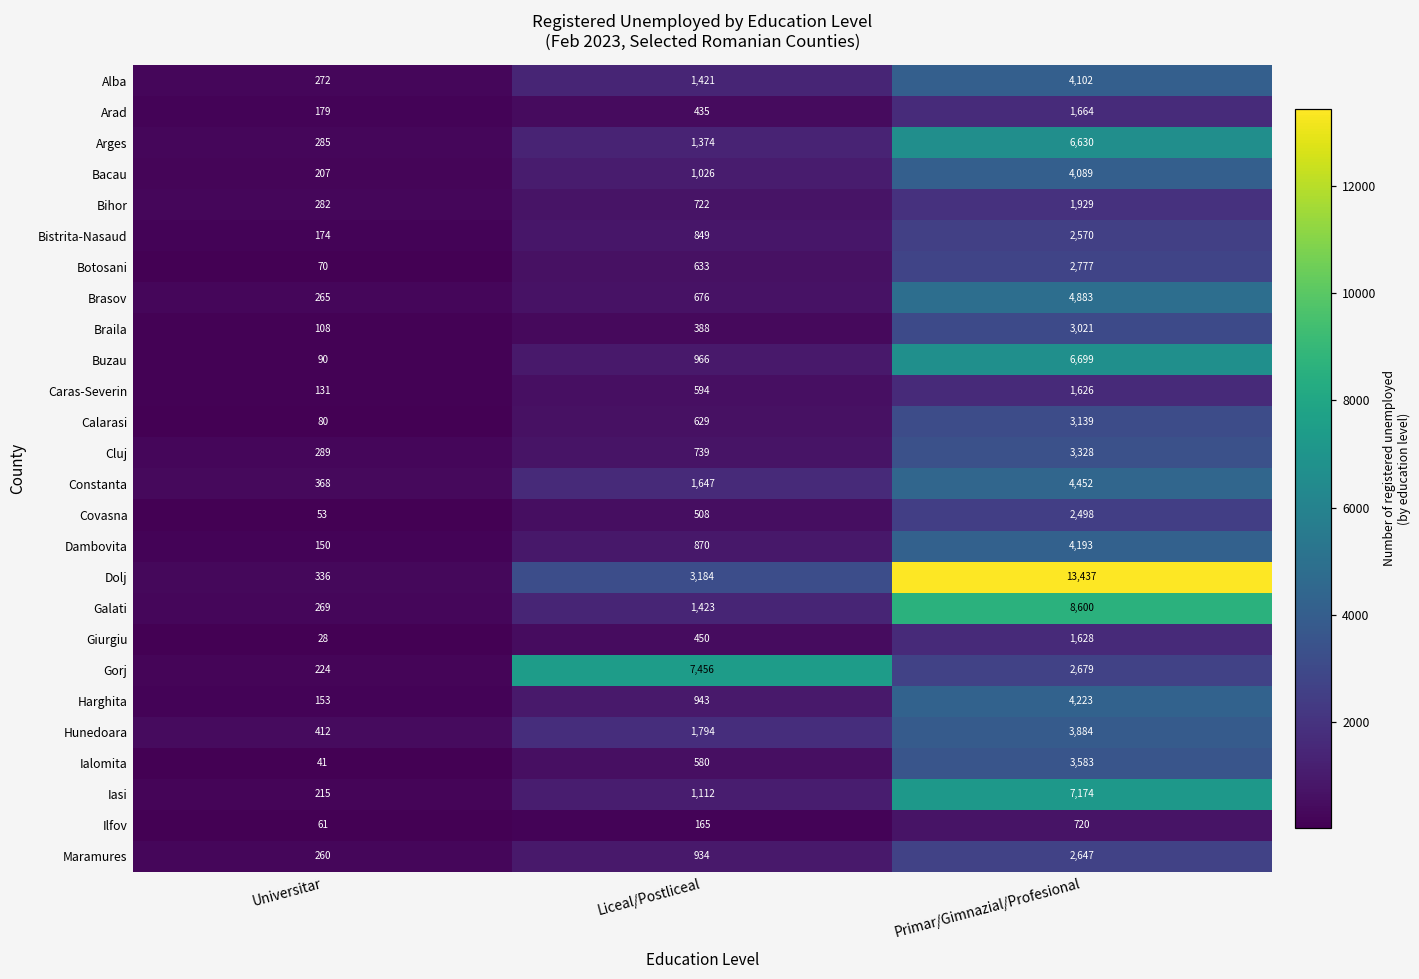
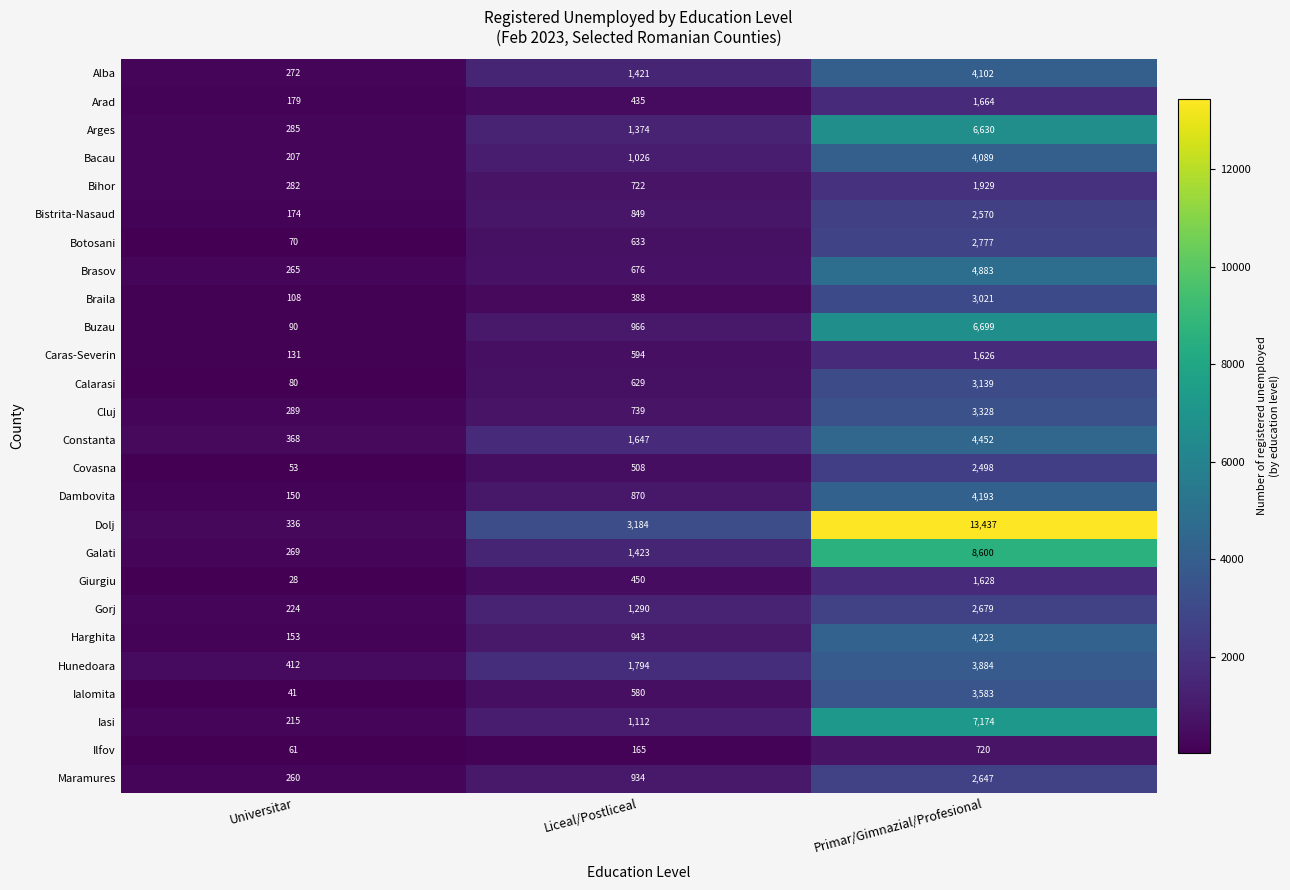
  {
    "Alba": {
      "Universitar": "272",
      "Liceal/Postliceal": "1,421",
      "Primar/Gimnazial/Profesional": "4,102"
    },
    "Arad": {
      "Universitar": "179",
      "Liceal/Postliceal": "435",
      "Primar/Gimnazial/Profesional": "1,664"
    },
    "Arges": {
      "Universitar": "285",
      "Liceal/Postliceal": "1,374",
      "Primar/Gimnazial/Profesional": "6,630"
    },
    "Bacau": {
      "Universitar": "207",
      "Liceal/Postliceal": "1,026",
      "Primar/Gimnazial/Profesional": "4,089"
    },
    "Bihor": {
      "Universitar": "282",
      "Liceal/Postliceal": "722",
      "Primar/Gimnazial/Profesional": "1,929"
    },
    "Bistrita-Nasaud": {
      "Universitar": "174",
      "Liceal/Postliceal": "849",
      "Primar/Gimnazial/Profesional": "2,570"
    },
    "Botosani": {
      "Universitar": "70",
      "Liceal/Postliceal": "633",
      "Primar/Gimnazial/Profesional": "2,777"
    },
    "Brasov": {
      "Universitar": "265",
      "Liceal/Postliceal": "676",
      "Primar/Gimnazial/Profesional": "4,883"
    },
    "Braila": {
      "Universitar": "108",
      "Liceal/Postliceal": "388",
      "Primar/Gimnazial/Profesional": "3,021"
    },
    "Buzau": {
      "Universitar": "90",
      "Liceal/Postliceal": "966",
      "Primar/Gimnazial/Profesional": "6,699"
    },
    "Caras-Severin": {
      "Universitar": "131",
      "Liceal/Postliceal": "594",
      "Primar/Gimnazial/Profesional": "1,626"
    },
    "Calarasi": {
      "Universitar": "80",
      "Liceal/Postliceal": "629",
      "Primar/Gimnazial/Profesional": "3,139"
    },
    "Cluj": {
      "Universitar": "289",
      "Liceal/Postliceal": "739",
      "Primar/Gimnazial/Profesional": "3,328"
    },
    "Constanta": {
      "Universitar": "368",
      "Liceal/Postliceal": "1,647",
      "Primar/Gimnazial/Profesional": "4,452"
    },
    "Covasna": {
      "Universitar": "53",
      "Liceal/Postliceal": "508",
      "Primar/Gimnazial/Profesional": "2,498"
    },
    "Dambovita": {
      "Universitar": "150",
      "Liceal/Postliceal": "870",
      "Primar/Gimnazial/Profesional": "4,193"
    },
    "Dolj": {
      "Universitar": "336",
      "Liceal/Postliceal": "3,184",
      "Primar/Gimnazial/Profesional": "13,437"
    },
    "Galati": {
      "Universitar": "269",
      "Liceal/Postliceal": "1,423",
      "Primar/Gimnazial/Profesional": "8,600"
    },
    "Giurgiu": {
      "Universitar": "28",
      "Liceal/Postliceal": "450",
      "Primar/Gimnazial/Profesional": "1,628"
    },
    "Gorj": {
      "Universitar": "224",
-     "Liceal/Postliceal": "7,456",
+     "Liceal/Postliceal": "1,290",
      "Primar/Gimnazial/Profesional": "2,679"
    },
    "Harghita": {
      "Universitar": "153",
      "Liceal/Postliceal": "943",
      "Primar/Gimnazial/Profesional": "4,223"
    },
    "Hunedoara": {
      "Universitar": "412",
      "Liceal/Postliceal": "1,794",
      "Primar/Gimnazial/Profesional": "3,884"
    },
    "Ialomita": {
      "Universitar": "41",
      "Liceal/Postliceal": "580",
      "Primar/Gimnazial/Profesional": "3,583"
    },
    "Iasi": {
      "Universitar": "215",
      "Liceal/Postliceal": "1,112",
      "Primar/Gimnazial/Profesional": "7,174"
    },
    "Ilfov": {
      "Universitar": "61",
      "Liceal/Postliceal": "165",
      "Primar/Gimnazial/Profesional": "720"
    },
    "Maramures": {
      "Universitar": "260",
      "Liceal/Postliceal": "934",
      "Primar/Gimnazial/Profesional": "2,647"
    }
  }
